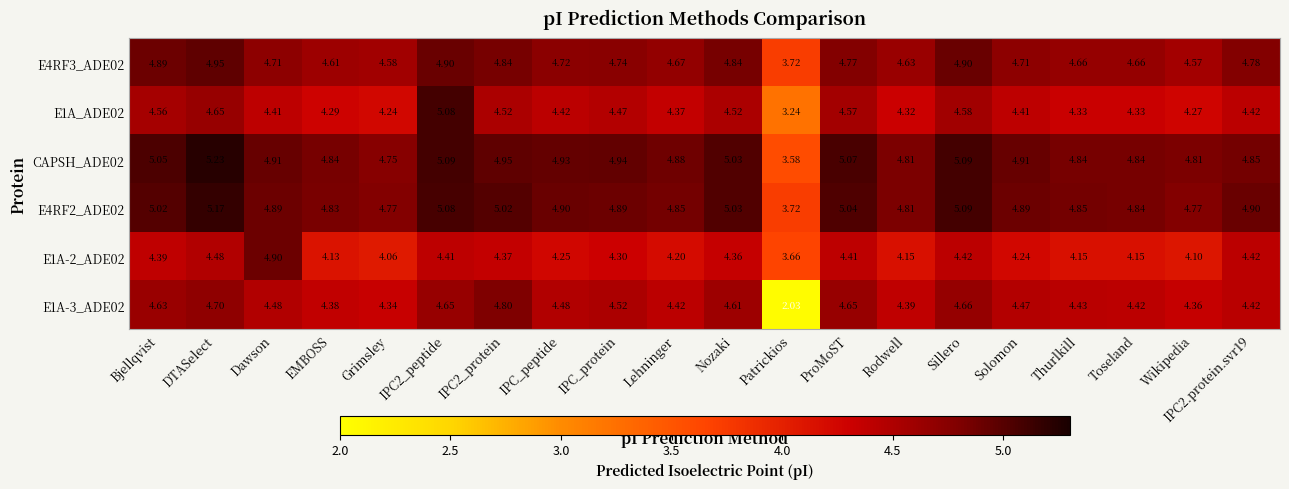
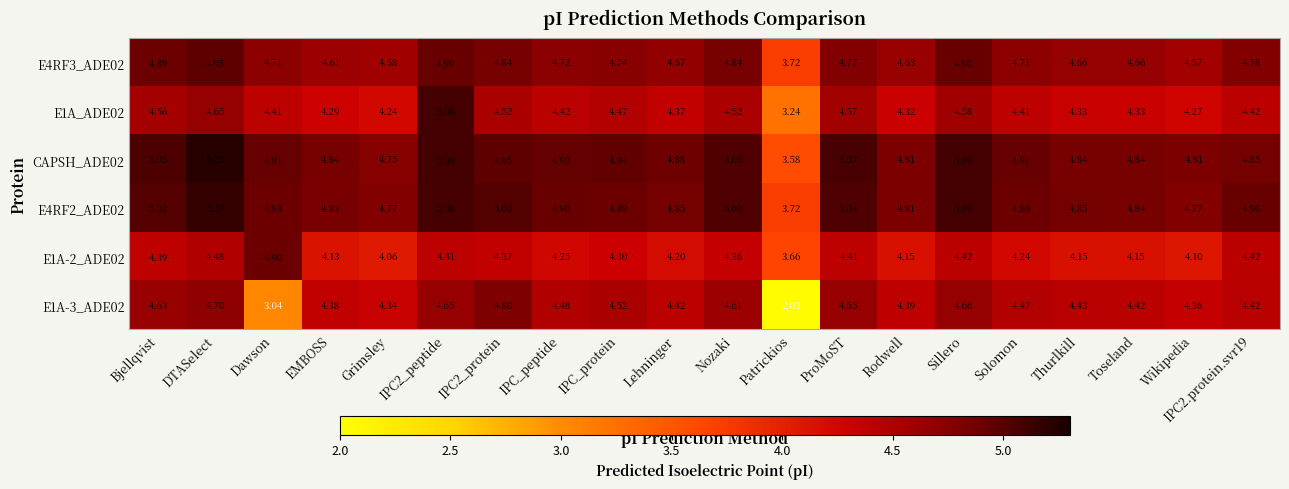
  {
    "E4RF3_ADE02": {
      "Bjellqvist": 4.89,
      "DTASelect": 4.95,
      "Dawson": 4.71,
      "EMBOSS": 4.61,
      "Grimsley": 4.58,
      "IPC2_peptide": 4.90,
      "IPC2_protein": 4.84,
      "IPC_peptide": 4.72,
      "IPC_protein": 4.74,
      "Lehninger": 4.67,
      "Nozaki": 4.84,
      "Patrickios": 3.72,
      "ProMoST": 4.77,
      "Rodwell": 4.63,
      "Sillero": 4.90,
      "Solomon": 4.71,
      "Thurlkill": 4.66,
      "Toseland": 4.66,
      "Wikipedia": 4.57,
      "IPC2.protein.svr19": 4.78
    },
    "E1A_ADE02": {
      "Bjellqvist": 4.56,
      "DTASelect": 4.65,
      "Dawson": 4.41,
      "EMBOSS": 4.29,
      "Grimsley": 4.24,
      "IPC2_peptide": 5.08,
      "IPC2_protein": 4.52,
      "IPC_peptide": 4.42,
      "IPC_protein": 4.47,
      "Lehninger": 4.37,
      "Nozaki": 4.52,
      "Patrickios": 3.24,
      "ProMoST": 4.57,
      "Rodwell": 4.32,
      "Sillero": 4.58,
      "Solomon": 4.41,
      "Thurlkill": 4.33,
      "Toseland": 4.33,
      "Wikipedia": 4.27,
      "IPC2.protein.svr19": 4.42
    },
    "CAPSH_ADE02": {
      "Bjellqvist": 5.05,
      "Dawson": 4.91,
      "EMBOSS": 4.84,
      "Grimsley": 4.75,
      "IPC2_peptide": 5.09,
      "IPC2_protein": 4.95,
      "IPC_peptide": 4.93,
      "IPC_protein": 4.94,
      "Lehninger": 4.88,
      "Nozaki": 5.03,
      "Patrickios": 3.58,
      "ProMoST": 5.07,
      "Rodwell": 4.81,
      "Sillero": 5.09,
      "Solomon": 4.91,
      "Thurlkill": 4.84,
      "Toseland": 4.84,
      "Wikipedia": 4.81,
      "IPC2.protein.svr19": 4.85
    },
    "E4RF2_ADE02": {
      "Bjellqvist": 5.02,
      "DTASelect": 5.17,
      "Dawson": 4.89,
      "EMBOSS": 4.83,
      "Grimsley": 4.77,
      "IPC2_peptide": 5.08,
      "IPC2_protein": 5.02,
      "IPC_peptide": 4.90,
      "IPC_protein": 4.89,
      "Lehninger": 4.85,
      "Nozaki": 5.03,
      "Patrickios": 3.72,
      "ProMoST": 5.04,
      "Rodwell": 4.81,
      "Sillero": 5.09,
      "Solomon": 4.89,
      "Thurlkill": 4.85,
      "Toseland": 4.84,
      "Wikipedia": 4.77,
      "IPC2.protein.svr19": 4.90
    },
    "E1A-2_ADE02": {
      "Bjellqvist": 4.39,
      "DTASelect": 4.48,
      "Dawson": 4.90,
      "EMBOSS": 4.13,
      "Grimsley": 4.06,
      "IPC2_peptide": 4.41,
      "IPC2_protein": 4.37,
      "IPC_peptide": 4.25,
      "IPC_protein": 4.30,
      "Lehninger": 4.20,
      "Nozaki": 4.36,
      "Patrickios": 3.66,
      "ProMoST": 4.41,
      "Rodwell": 4.15,
      "Sillero": 4.42,
      "Solomon": 4.24,
      "Thurlkill": 4.15,
      "Toseland": 4.15,
      "Wikipedia": 4.10,
      "IPC2.protein.svr19": 4.42
    },
    "E1A-3_ADE02": {
      "Bjellqvist": 4.63,
      "DTASelect": 4.70,
-     "Dawson": 4.48,
+     "Dawson": 3.04,
      "EMBOSS": 4.38,
      "Grimsley": 4.34,
      "IPC2_peptide": 4.65,
      "IPC2_protein": 4.80,
      "IPC_peptide": 4.48,
      "IPC_protein": 4.52,
      "Lehninger": 4.42,
      "Nozaki": 4.61,
      "Patrickios": 2.03,
      "ProMoST": 4.65,
      "Rodwell": 4.39,
      "Sillero": 4.66,
      "Solomon": 4.47,
      "Thurlkill": 4.43,
      "Toseland": 4.42,
      "Wikipedia": 4.36,
      "IPC2.protein.svr19": 4.42
    }
  }
